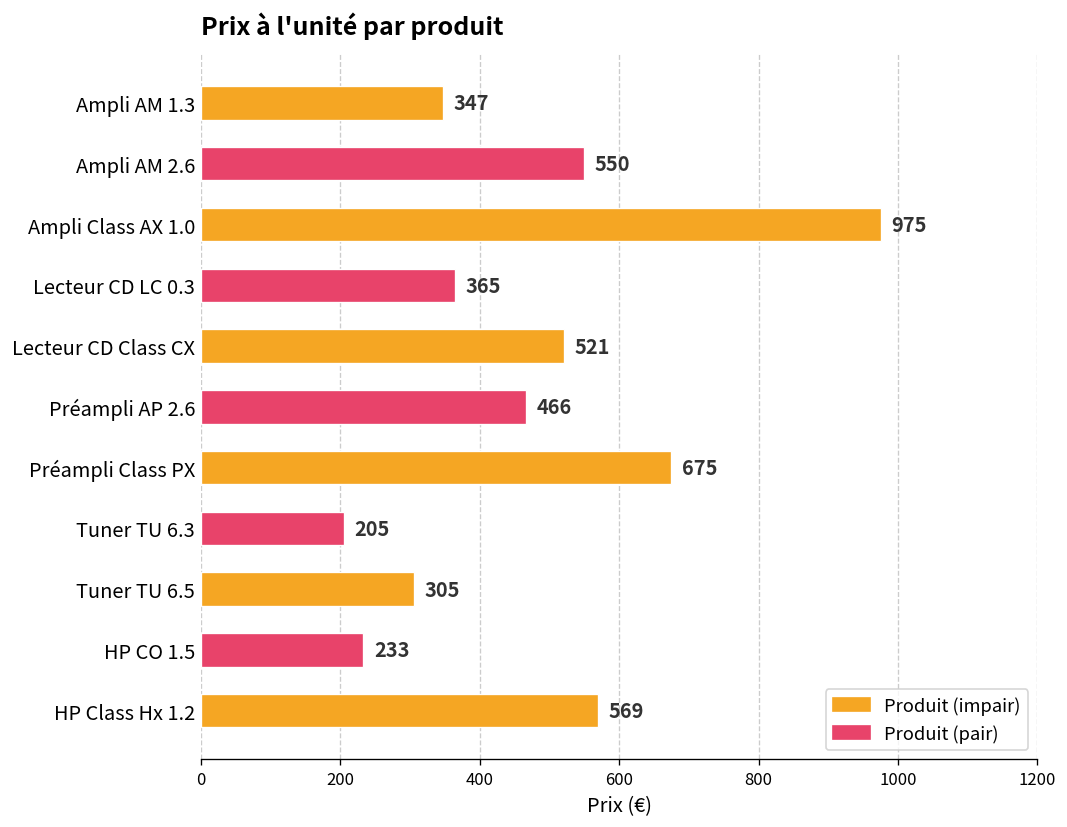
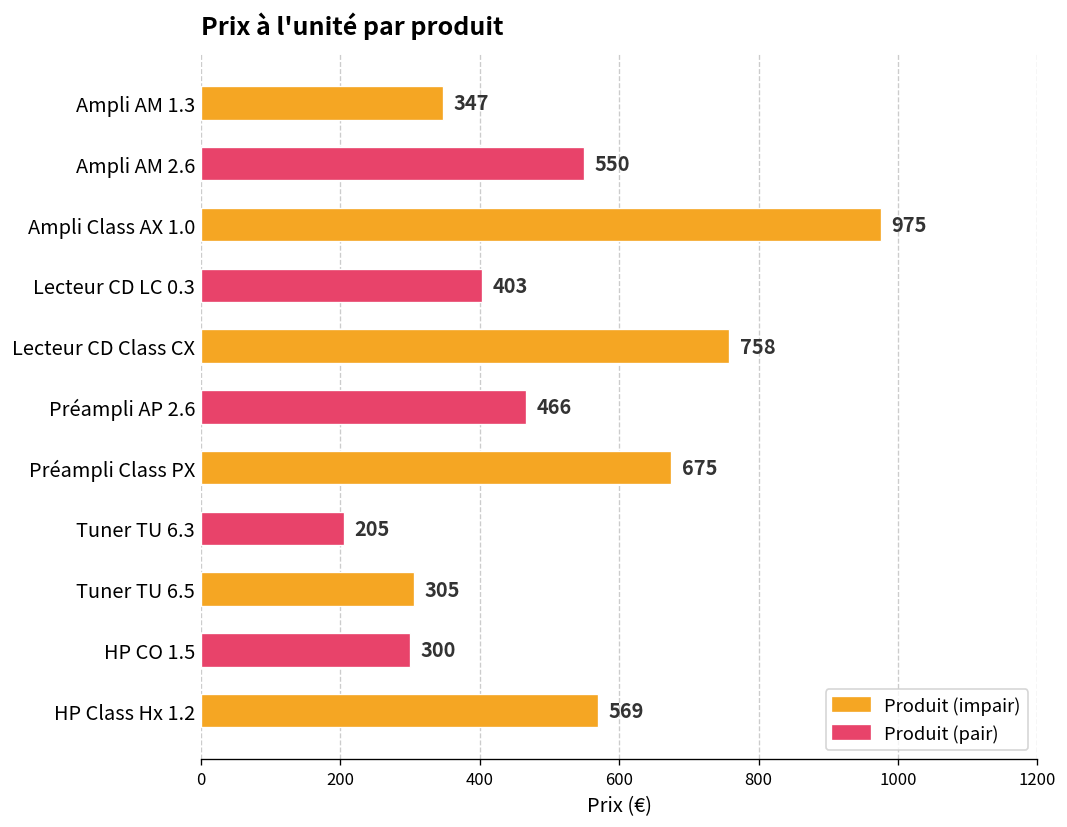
  {
    "Ampli AM 1.3": 347,
    "Ampli AM 2.6": 550,
    "Ampli Class AX 1.0": 975,
-   "Lecteur CD LC 0.3": 365,
-   "Lecteur CD Class CX": 521,
+   "Lecteur CD LC 0.3": 403,
+   "Lecteur CD Class CX": 758,
    "Préampli AP 2.6": 466,
    "Préampli Class PX": 675,
    "Tuner TU 6.3": 205,
    "Tuner TU 6.5": 305,
-   "HP CO 1.5": 233,
+   "HP CO 1.5": 300,
    "HP Class Hx 1.2": 569
  }
